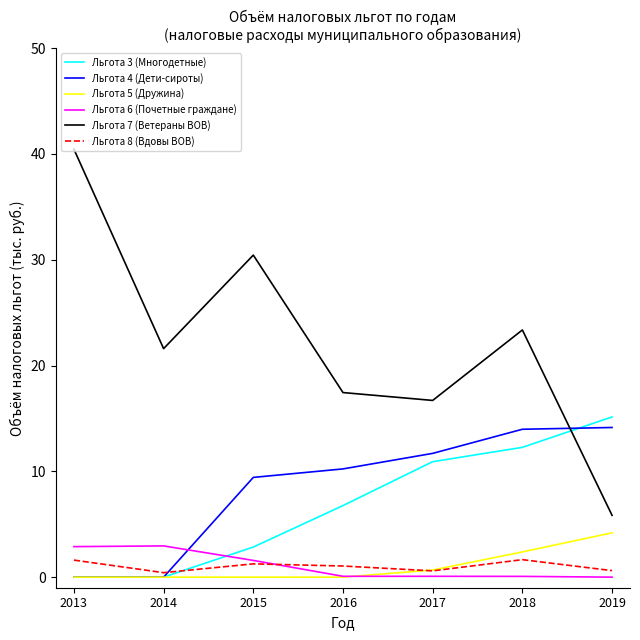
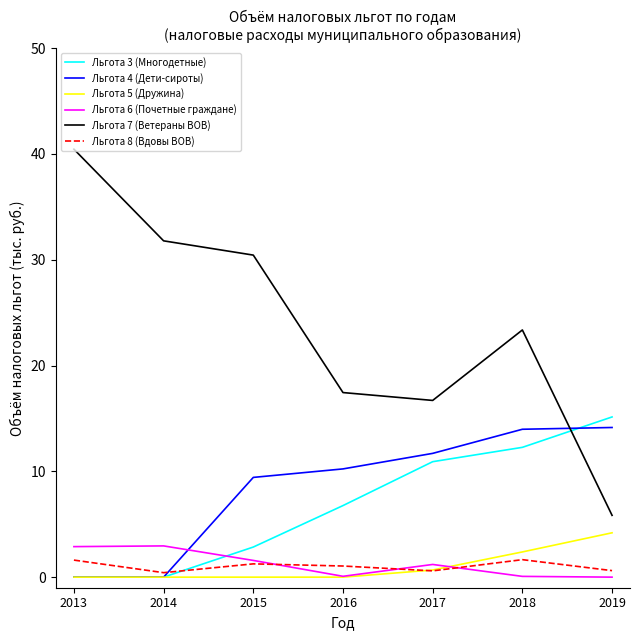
  {
    "Льгота 3 (Многодетные)": {
      "2015": 2.8,
      "2016": 6.8,
      "2017": 10.9,
      "2018": 12.3,
      "2019": 15.1
    },
    "Льгота 4 (Дети-сироты)": {
      "2015": 9.4,
      "2016": 10.2,
      "2017": 11.7,
      "2018": 14.0,
      "2019": 14.1
    },
    "Льгота 5 (Дружина)": {
      "2015": 0.0,
      "2018": 2.4,
      "2019": 4.2
    },
    "Льгота 6 (Почетные граждане)": {
      "2013": 2.9,
      "2014": 3.0,
      "2015": 1.6,
-     "2017": 0.1,
+     "2017": 1.2,
      "2018": 0.1,
      "2019": 0.0
    },
    "Льгота 7 (Ветераны ВОВ)": {
-     "2014": 21.6,
+     "2014": 31.8,
      "2015": 30.4,
      "2016": 17.4,
      "2017": 16.7,
      "2018": 23.4,
      "2019": 5.8
    },
    "Льгота 8 (Вдовы ВОВ)": {
      "2013": 1.6,
      "2014": 0.4,
      "2015": 1.3,
      "2016": 1.1,
      "2018": 1.7,
      "2019": 0.6
    }
  }
